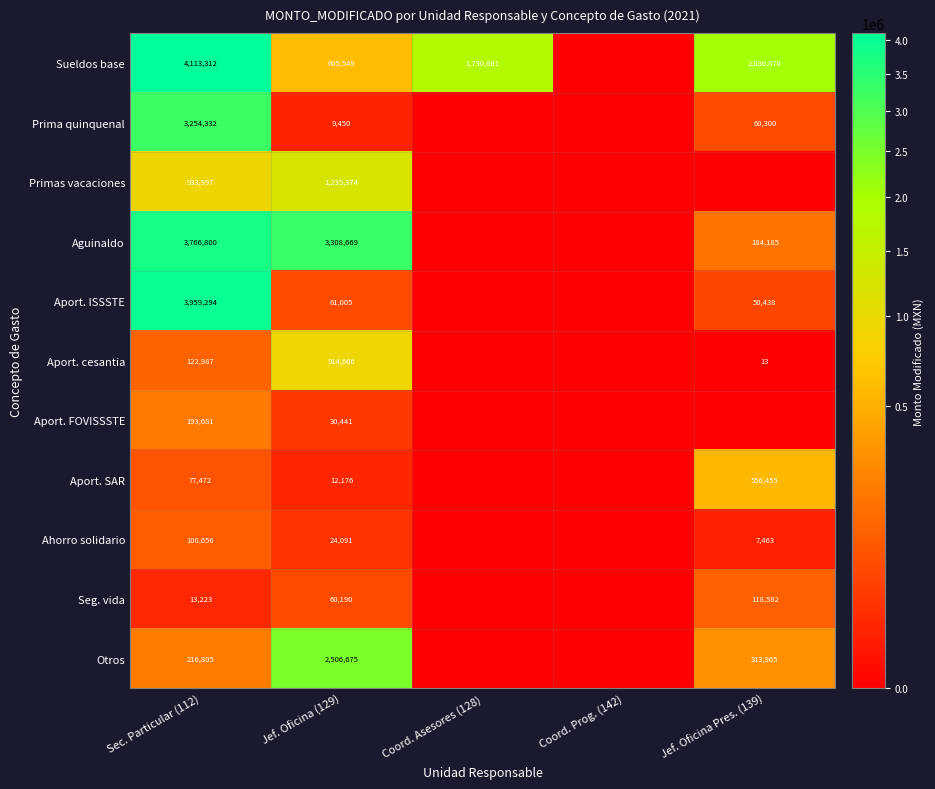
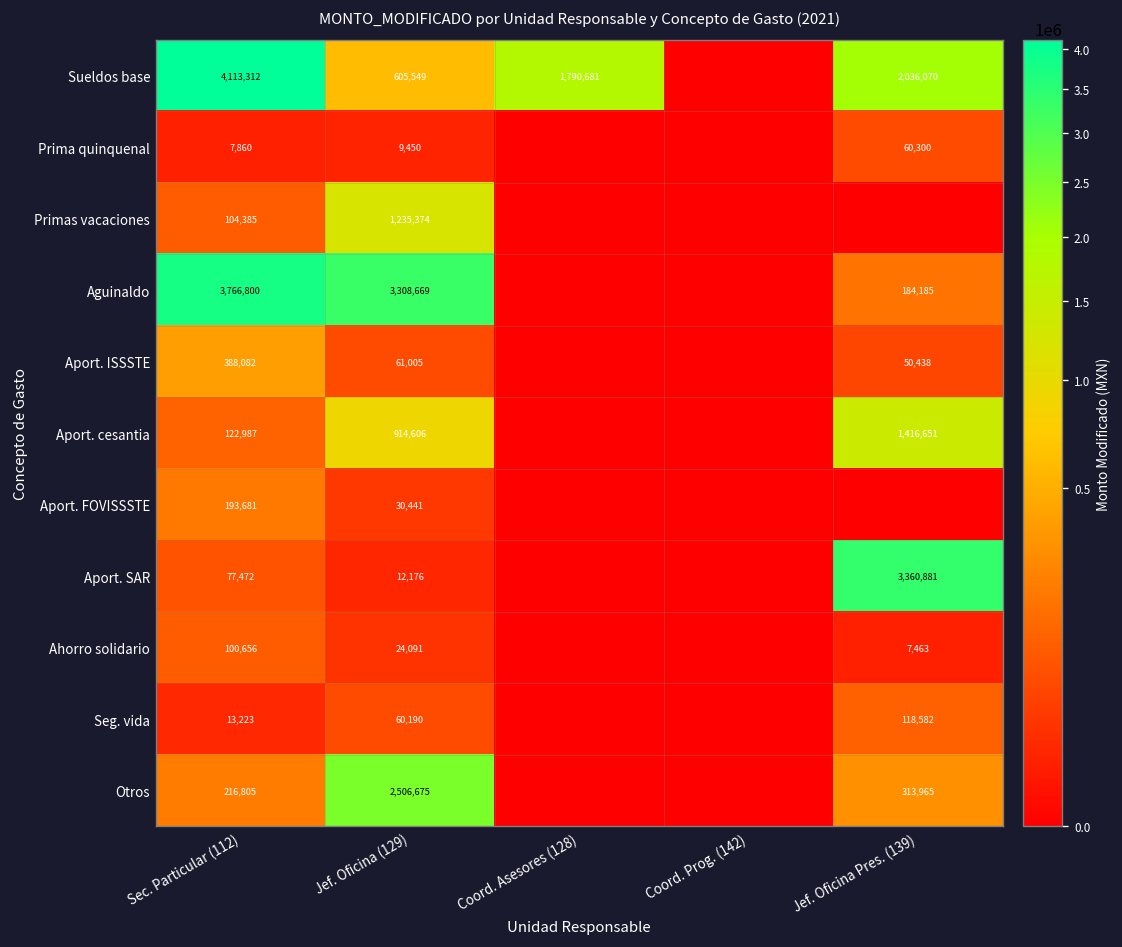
  {
    "Sueldos base": {
      "Sec. Particular (112)": "4,113,312",
      "Jef. Oficina (129)": "605,549",
      "Coord. Asesores (128)": "1,790,681",
      "Jef. Oficina Pres. (139)": "2,036,070"
    },
    "Prima quinquenal": {
-     "Sec. Particular (112)": "3,254,332",
+     "Sec. Particular (112)": "7,860",
      "Jef. Oficina (129)": "9,450",
      "Jef. Oficina Pres. (139)": "60,300"
    },
    "Primas vacaciones": {
-     "Sec. Particular (112)": "933,997",
+     "Sec. Particular (112)": "104,385",
      "Jef. Oficina (129)": "1,235,374"
    },
    "Aguinaldo": {
      "Sec. Particular (112)": "3,766,800",
      "Jef. Oficina (129)": "3,308,669",
      "Jef. Oficina Pres. (139)": "184,185"
    },
    "Aport. ISSSTE": {
-     "Sec. Particular (112)": "3,959,294",
+     "Sec. Particular (112)": "388,082",
      "Jef. Oficina (129)": "61,005",
      "Jef. Oficina Pres. (139)": "50,438"
    },
    "Aport. cesantia": {
      "Sec. Particular (112)": "122,987",
      "Jef. Oficina (129)": "914,606",
-     "Jef. Oficina Pres. (139)": "13"
+     "Jef. Oficina Pres. (139)": "1,416,651"
    },
    "Aport. FOVISSSTE": {
      "Sec. Particular (112)": "193,681",
      "Jef. Oficina (129)": "30,441"
    },
    "Aport. SAR": {
      "Sec. Particular (112)": "77,472",
      "Jef. Oficina (129)": "12,176",
-     "Jef. Oficina Pres. (139)": "556,455"
+     "Jef. Oficina Pres. (139)": "3,360,881"
    },
    "Ahorro solidario": {
      "Sec. Particular (112)": "100,656",
      "Jef. Oficina (129)": "24,091",
      "Jef. Oficina Pres. (139)": "7,463"
    },
    "Seg. vida": {
      "Sec. Particular (112)": "13,223",
      "Jef. Oficina (129)": "60,190",
      "Jef. Oficina Pres. (139)": "118,582"
    },
    "Otros": {
      "Sec. Particular (112)": "216,805",
      "Jef. Oficina (129)": "2,506,675",
      "Jef. Oficina Pres. (139)": "313,965"
    }
  }
